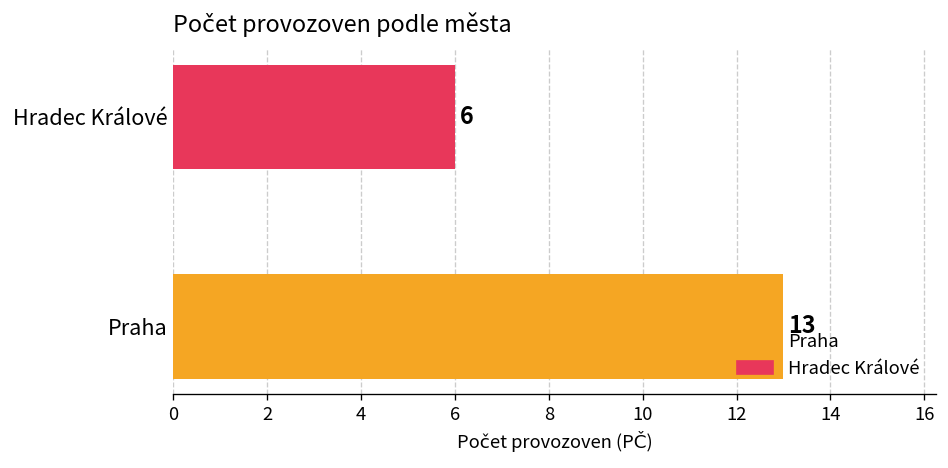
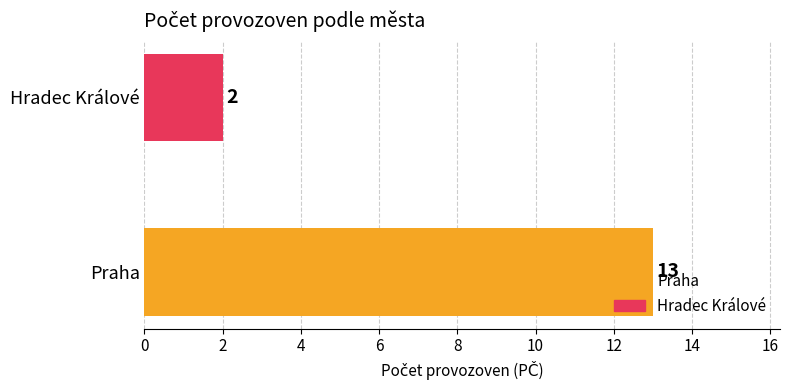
  {
-   "Hradec Králové": 6,
+   "Hradec Králové": 2,
    "Praha": 13
  }
